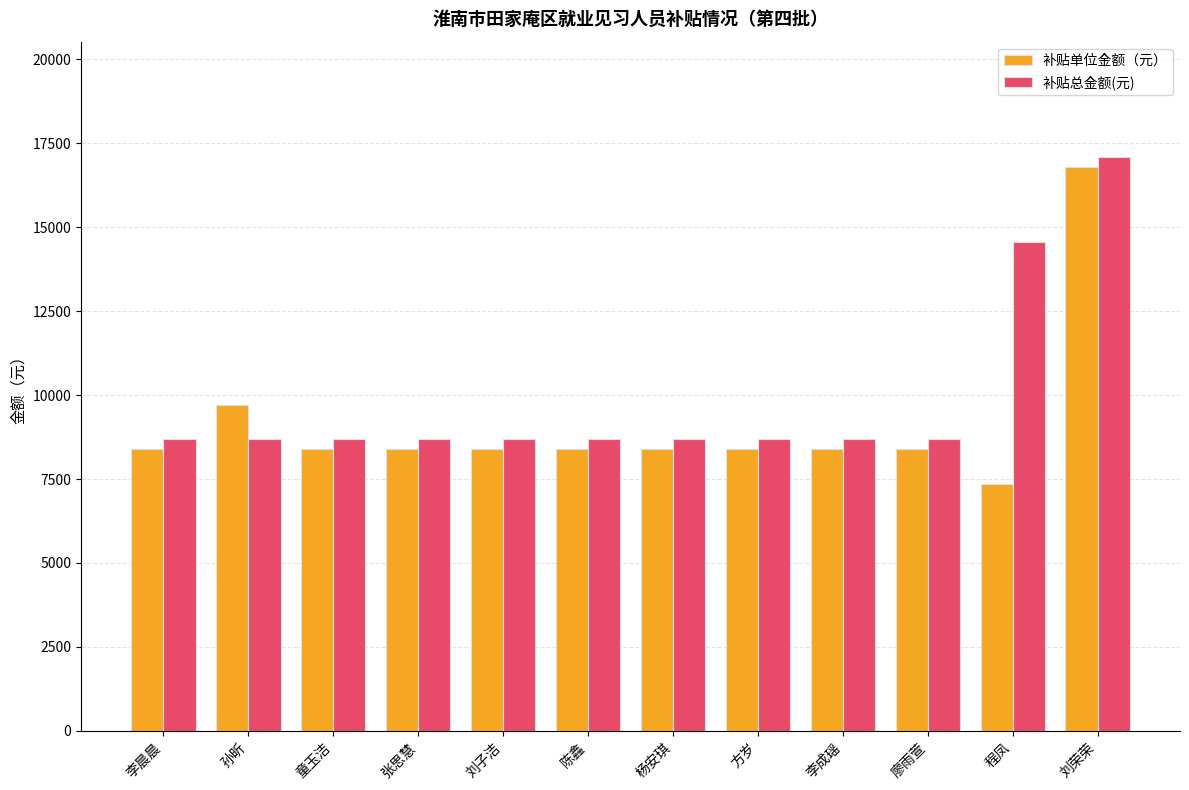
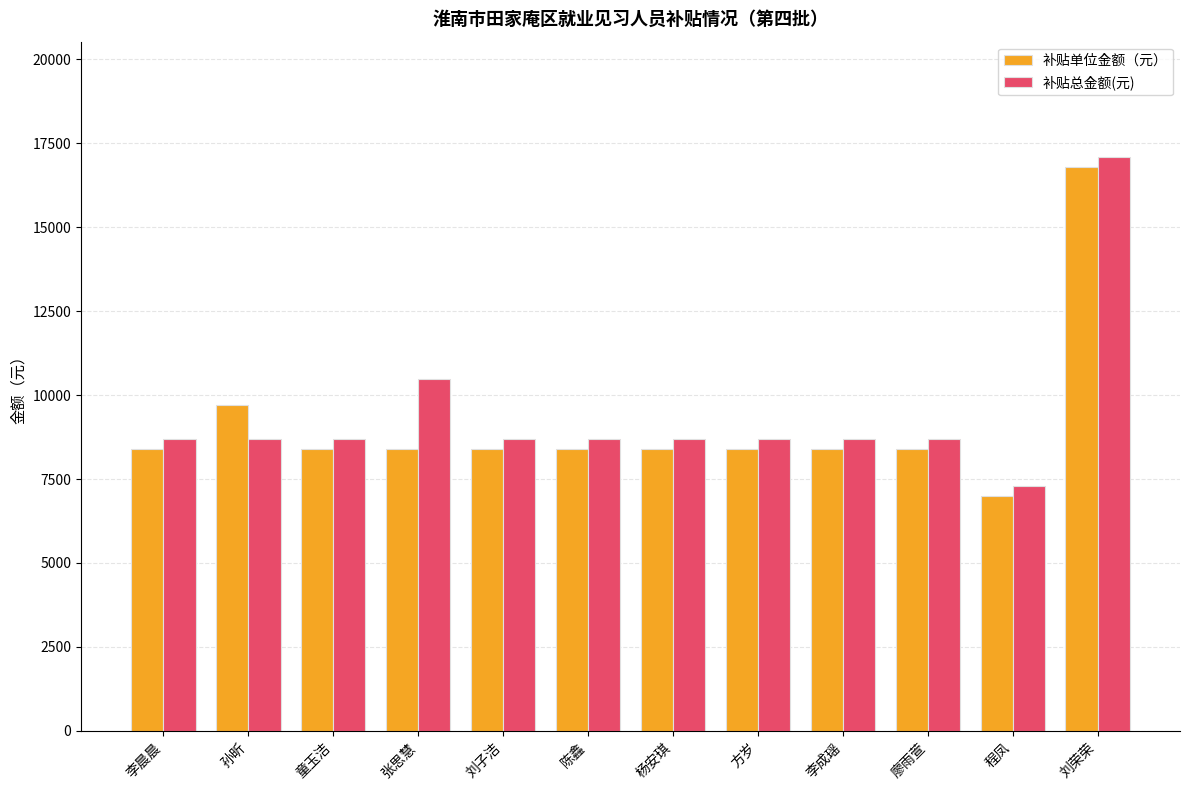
  {
    "补贴单位金额（元）": {
      "李晨晨": 8400,
      "孙昕": 9700,
      "童玉洁": 8400,
      "张思慧": 8400,
      "刘子洁": 8400,
      "陈鑫": 8400,
      "杨安琪": 8400,
      "方岁": 8400,
      "李成瑶": 8400,
      "廖雨萱": 8400,
-     "程凤": 7400,
+     "程凤": 7000,
      "刘荣荣": 16800
    },
    "补贴总金额(元)": {
      "李晨晨": 8700,
      "孙昕": 8700,
      "童玉洁": 8700,
-     "张思慧": 8700,
+     "张思慧": 10500,
      "刘子洁": 8700,
      "陈鑫": 8700,
      "杨安琪": 8700,
      "方岁": 8700,
      "李成瑶": 8700,
      "廖雨萱": 8700,
-     "程凤": 14600,
+     "程凤": 7300,
      "刘荣荣": 17100
    }
  }
